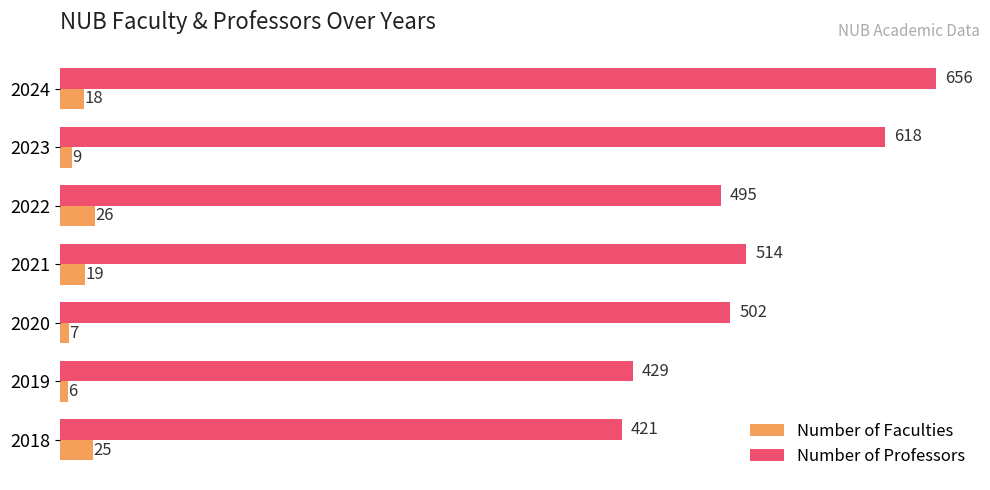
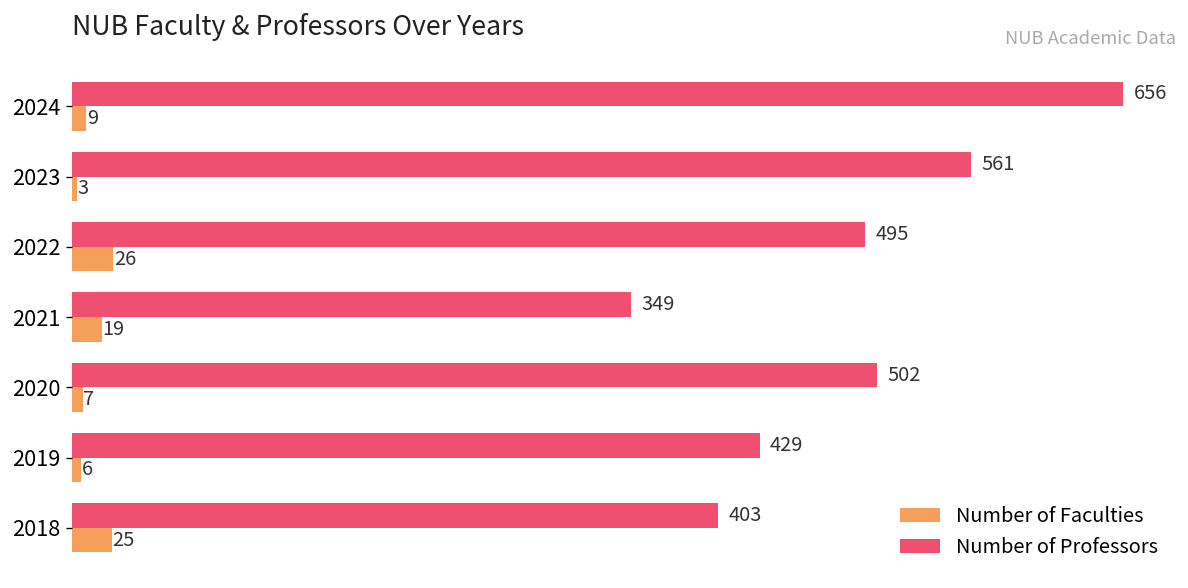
  {
    "Number of Faculties": {
-     "2024": 18,
-     "2023": 9,
+     "2024": 9,
+     "2023": 3,
      "2022": 26,
      "2021": 19,
      "2020": 7,
      "2019": 6,
      "2018": 25
    },
    "Number of Professors": {
      "2024": 656,
-     "2023": 618,
+     "2023": 561,
      "2022": 495,
-     "2021": 514,
+     "2021": 349,
      "2020": 502,
      "2019": 429,
-     "2018": 421
+     "2018": 403
    }
  }
